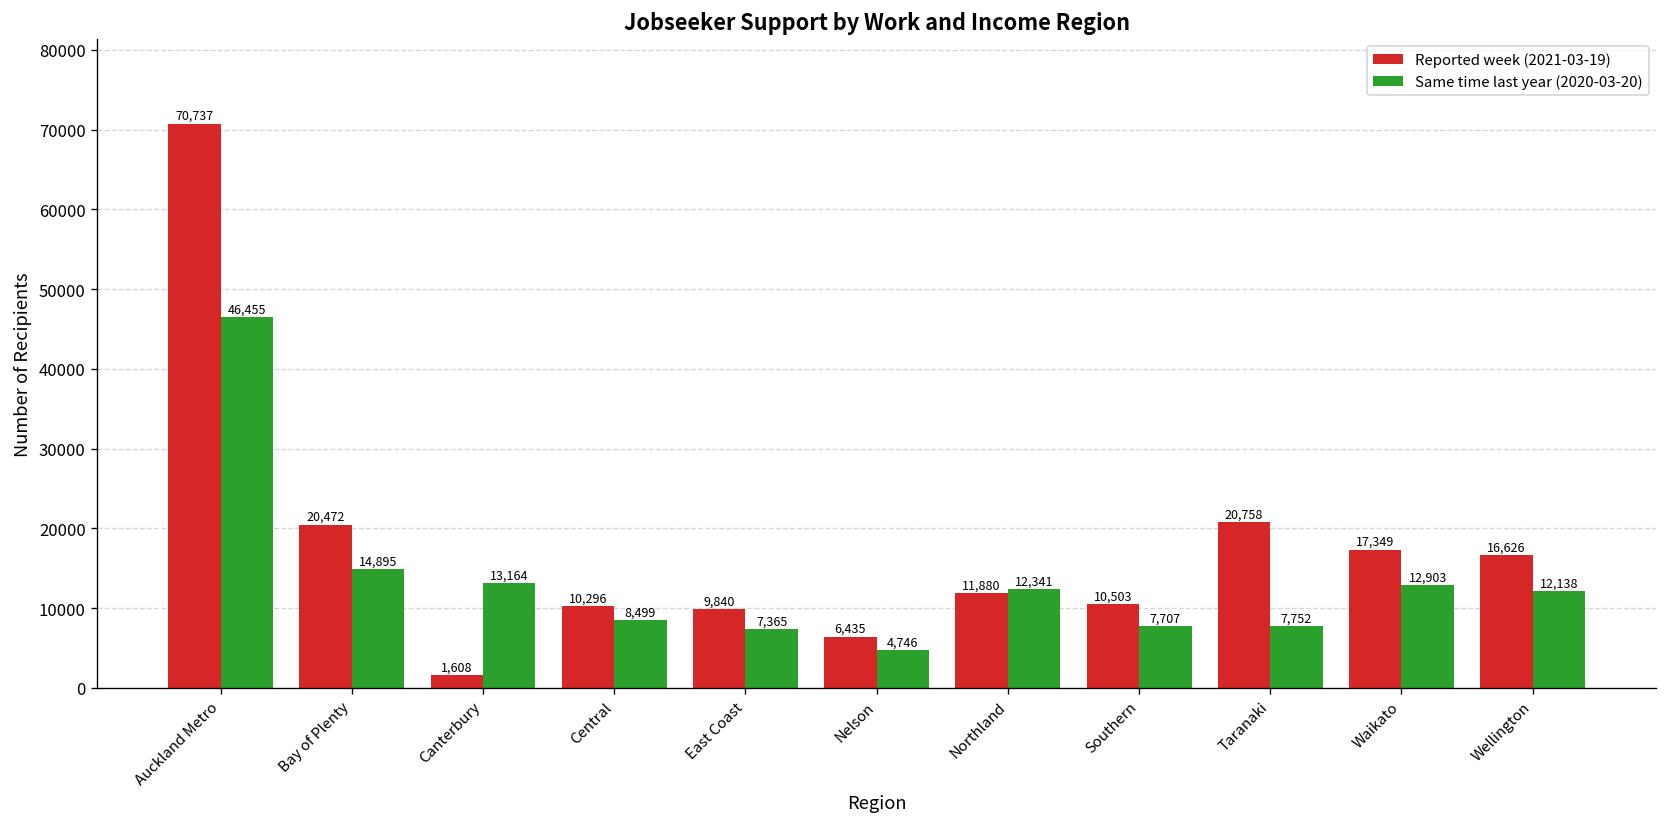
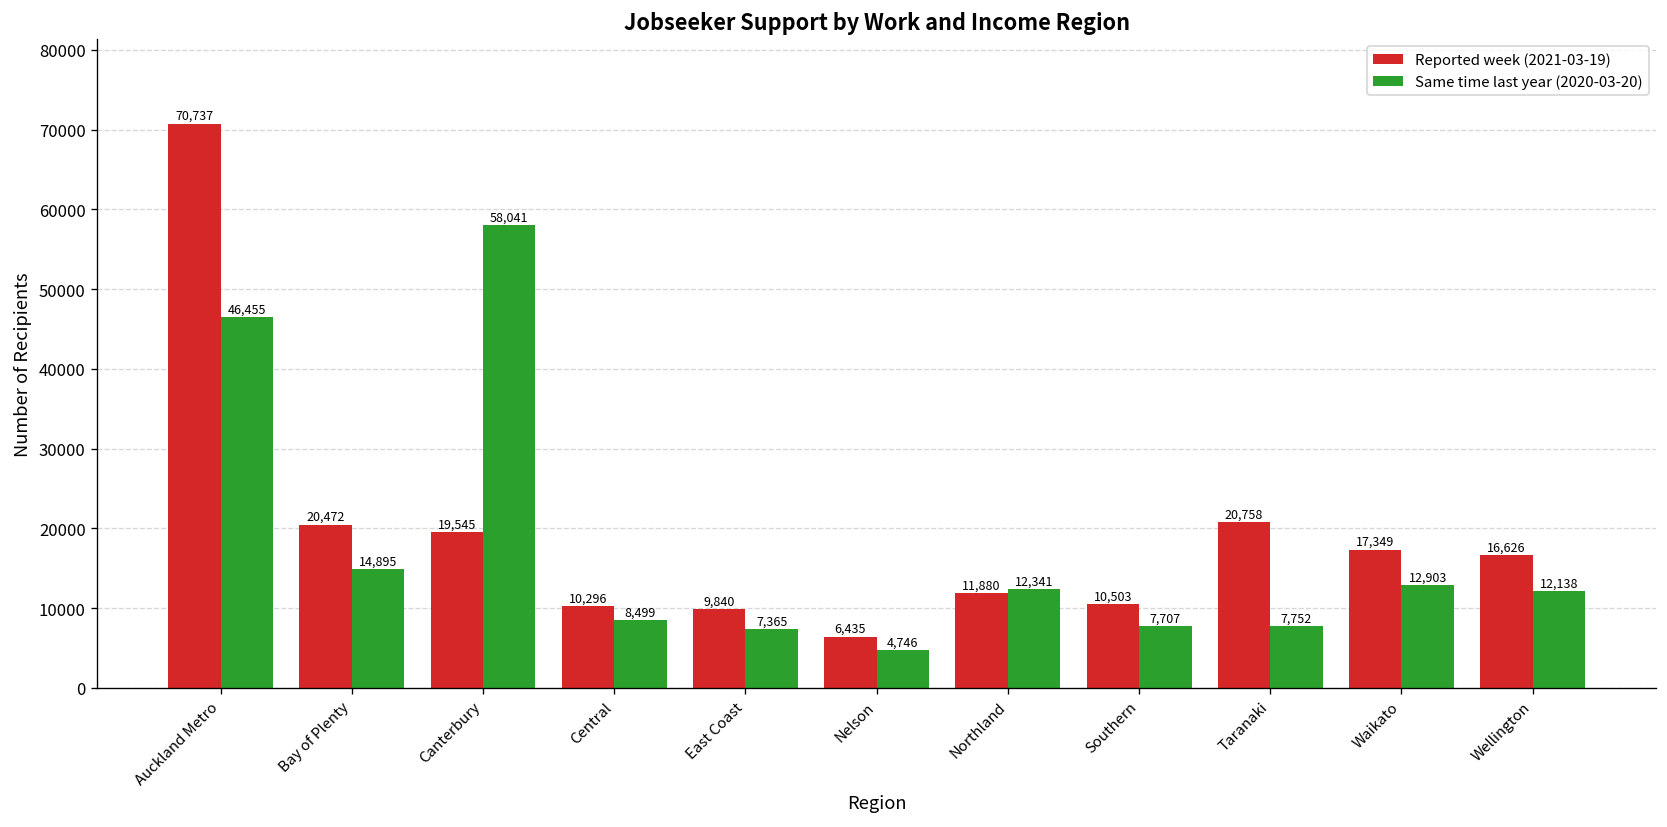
  {
    "Reported week (2021-03-19)": {
      "Auckland Metro": "70,737",
      "Bay of Plenty": "20,472",
-     "Canterbury": "1,608",
+     "Canterbury": "19,545",
      "Central": "10,296",
      "East Coast": "9,840",
      "Nelson": "6,435",
      "Northland": "11,880",
      "Southern": "10,503",
      "Taranaki": "20,758",
      "Waikato": "17,349",
      "Wellington": "16,626"
    },
    "Same time last year (2020-03-20)": {
      "Auckland Metro": "46,455",
      "Bay of Plenty": "14,895",
-     "Canterbury": "13,164",
+     "Canterbury": "58,041",
      "Central": "8,499",
      "East Coast": "7,365",
      "Nelson": "4,746",
      "Northland": "12,341",
      "Southern": "7,707",
      "Taranaki": "7,752",
      "Waikato": "12,903",
      "Wellington": "12,138"
    }
  }
